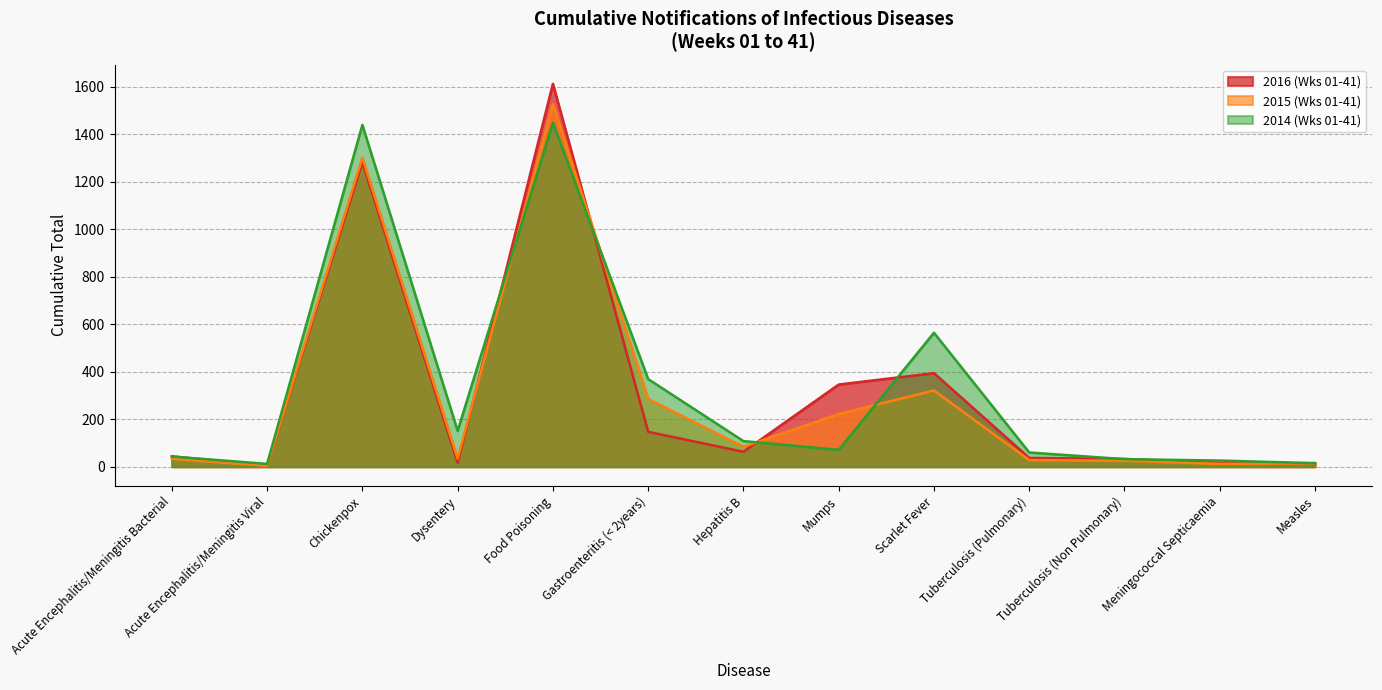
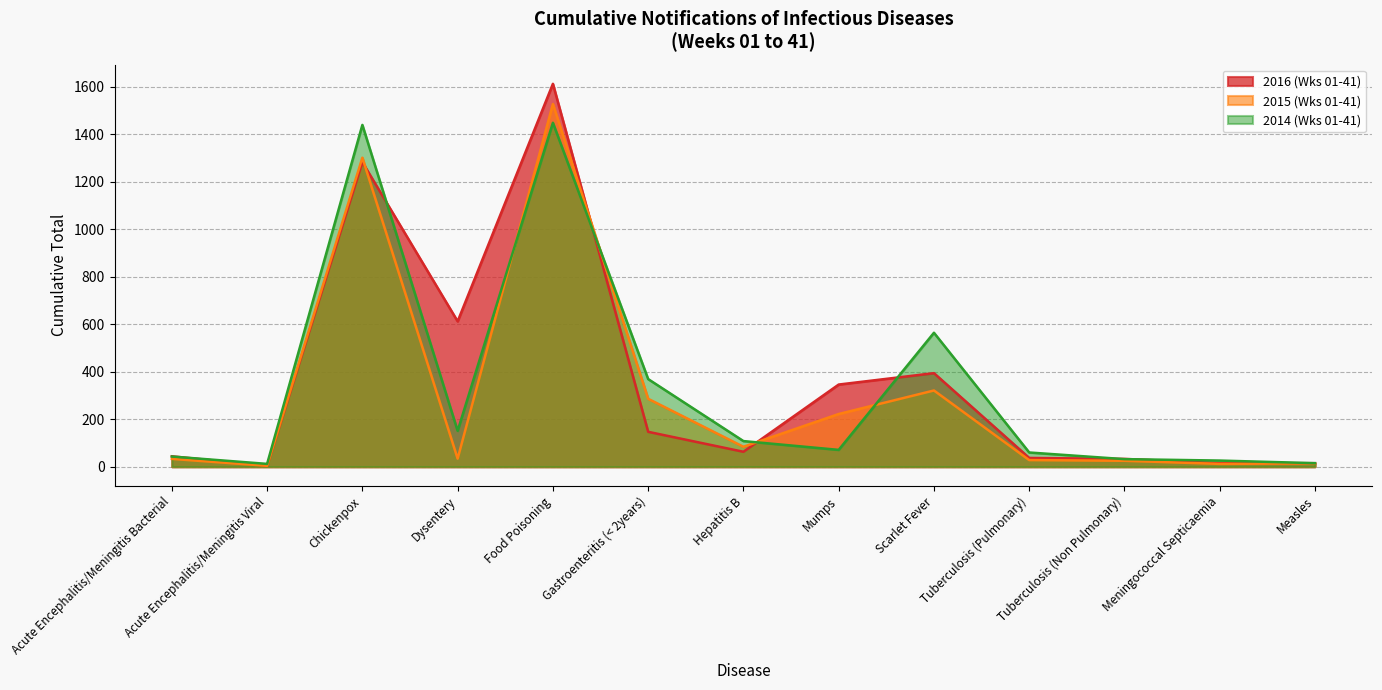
  {
    "2016 (Wks 01-41)": {
      "Chickenpox": 1280,
-     "Dysentery": 20,
+     "Dysentery": 610,
      "Food Poisoning": 1610,
      "Gastroenteritis (< 2years)": 150,
      "Hepatitis B": 60,
      "Mumps": 350,
      "Scarlet Fever": 390
    },
    "2015 (Wks 01-41)": {
      "Chickenpox": 1300,
      "Dysentery": 30,
      "Food Poisoning": 1530,
      "Gastroenteritis (< 2years)": 290,
      "Hepatitis B": 80,
      "Mumps": 220,
      "Scarlet Fever": 320
    },
    "2014 (Wks 01-41)": {
      "Chickenpox": 1440,
      "Dysentery": 150,
      "Food Poisoning": 1450,
      "Gastroenteritis (< 2years)": 370,
      "Hepatitis B": 110,
      "Mumps": 70,
      "Scarlet Fever": 560,
      "Tuberculosis (Pulmonary)": 60,
      "Meningococcal Septicaemia": 30
    }
  }
